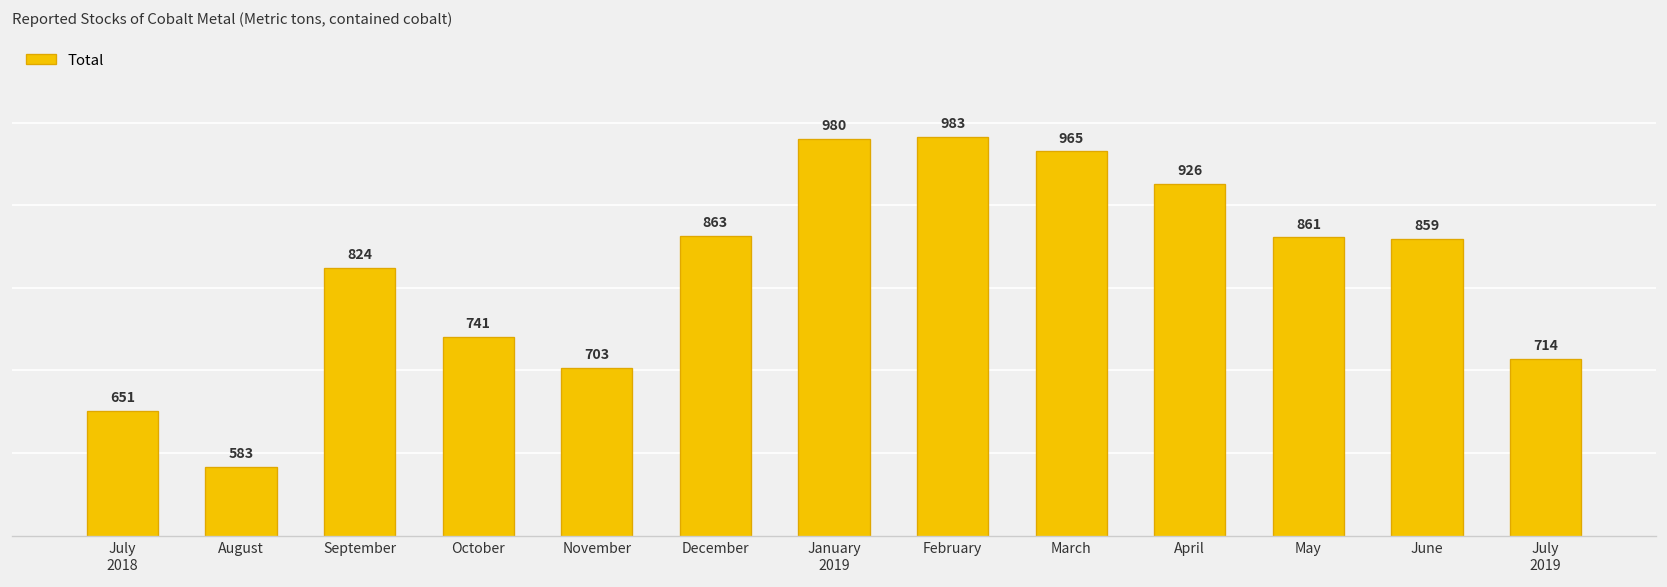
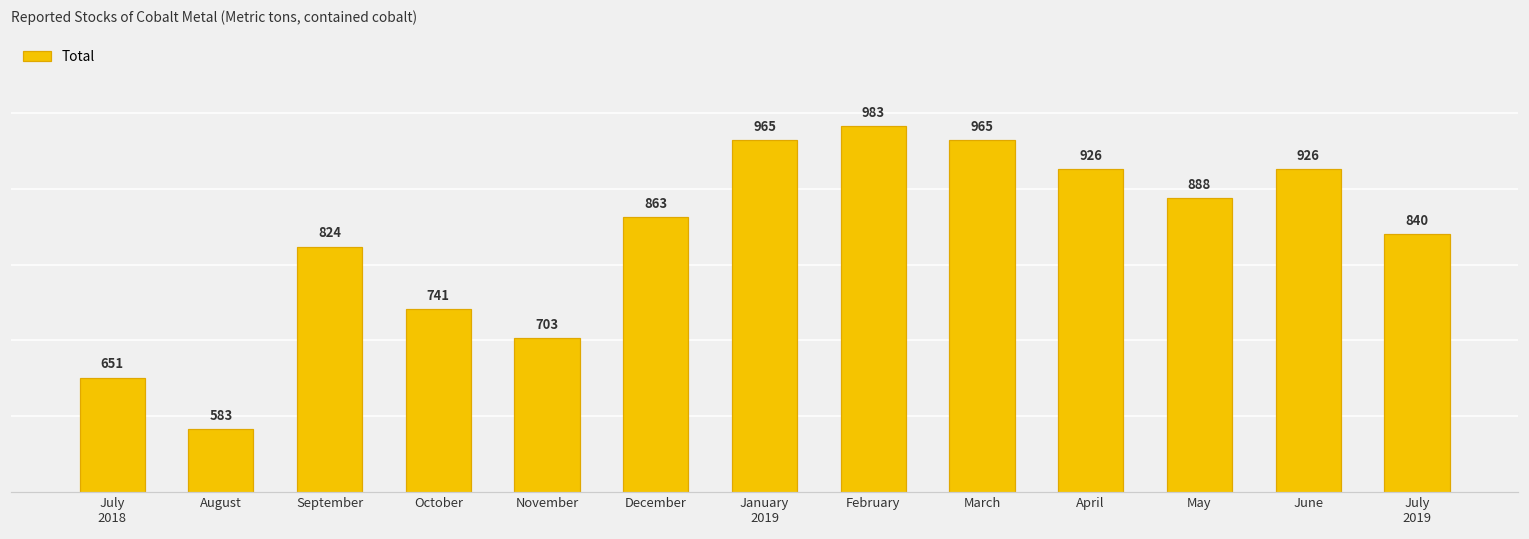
  {
    "July 2018": 651,
    "August": 583,
    "September": 824,
    "October": 741,
    "November": 703,
    "December": 863,
-   "January 2019": 980,
+   "January 2019": 965,
    "February": 983,
    "March": 965,
    "April": 926,
-   "May": 861,
-   "June": 859,
-   "July 2019": 714
+   "May": 888,
+   "June": 926,
+   "July 2019": 840
  }
